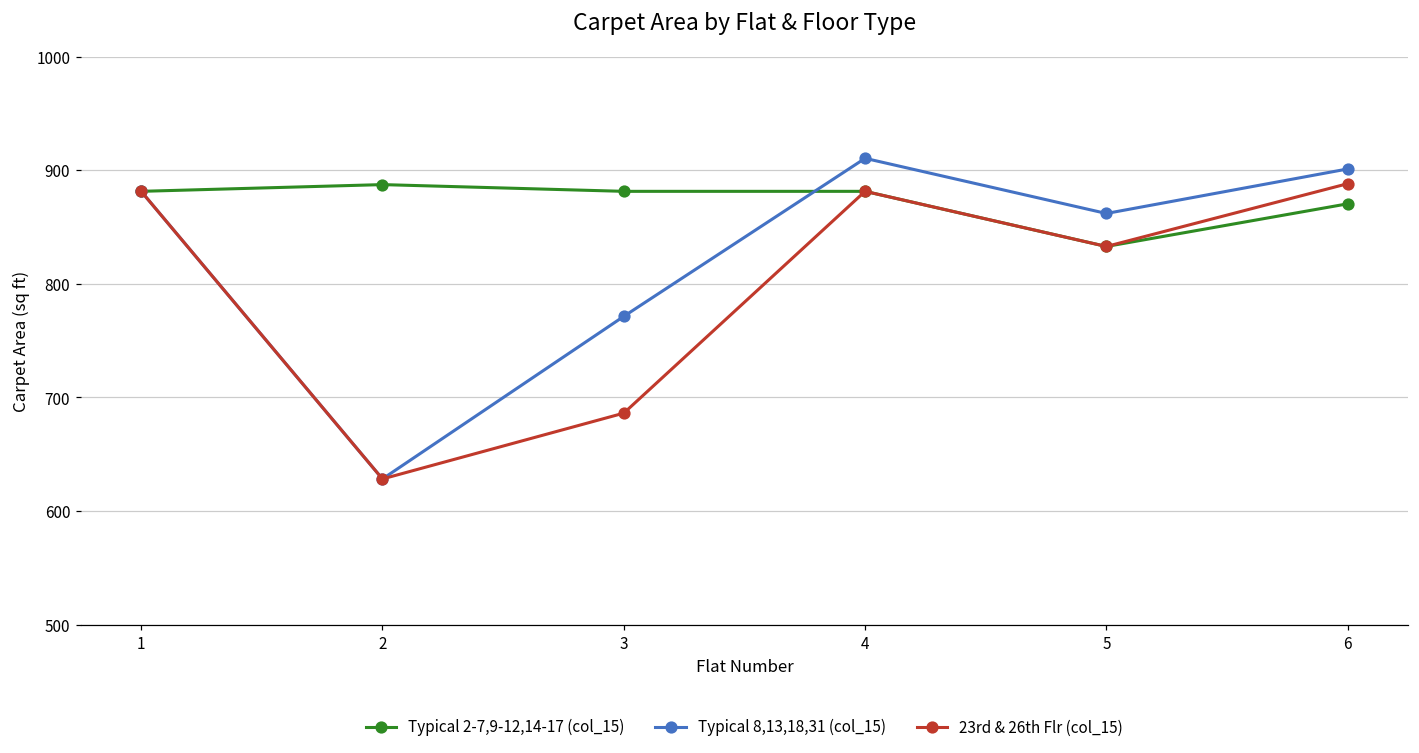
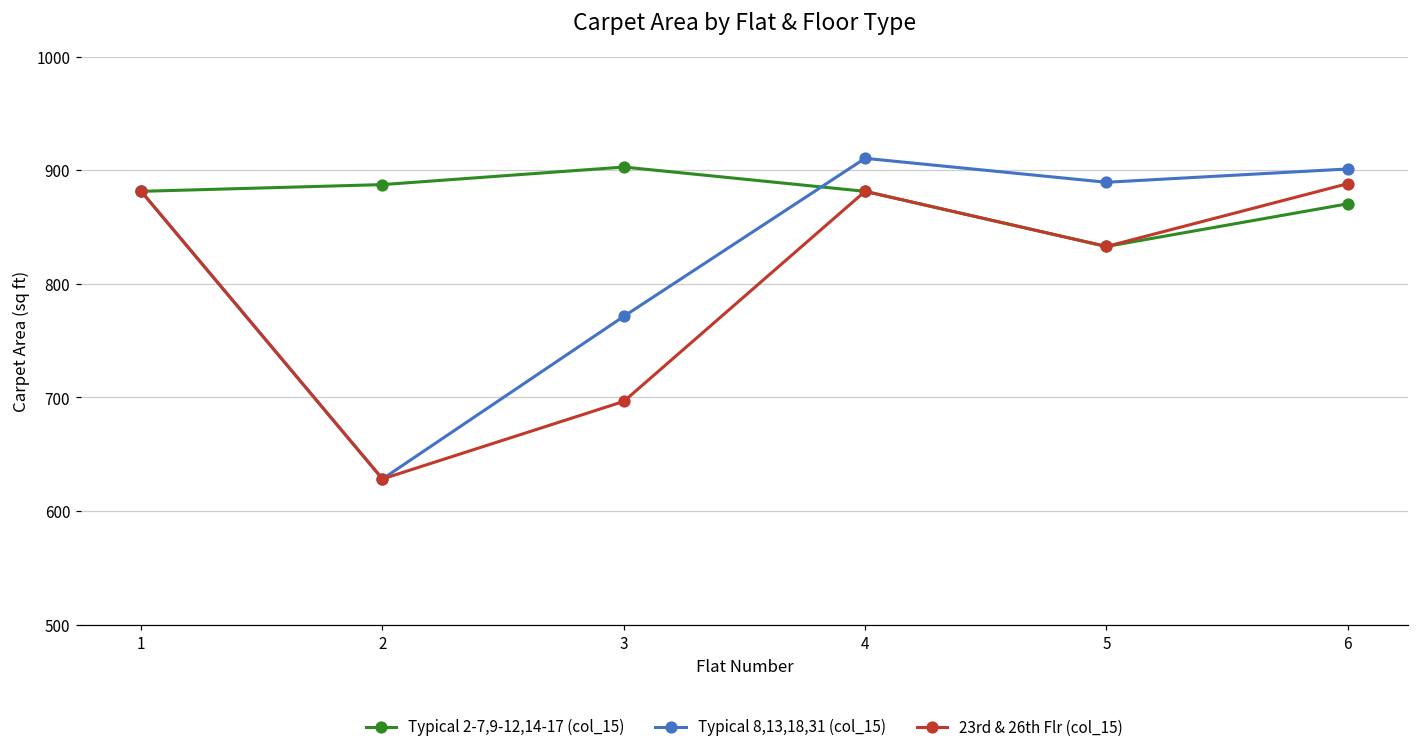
  {
    "Typical 2-7,9-12,14-17 (col_15)": {
      "2": 887,
-     "3": 881,
+     "3": 903,
      "6": 870
    },
    "Typical 8,13,18,31 (col_15)": {
      "3": 771,
      "4": 911,
-     "5": 862,
+     "5": 889,
      "6": 901
    },
    "23rd & 26th Flr (col_15)": {
-     "3": 686,
+     "3": 697,
      "6": 888
    }
  }
